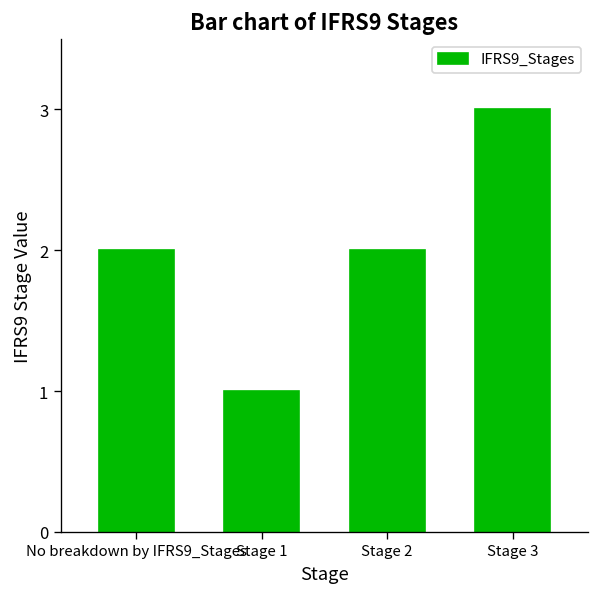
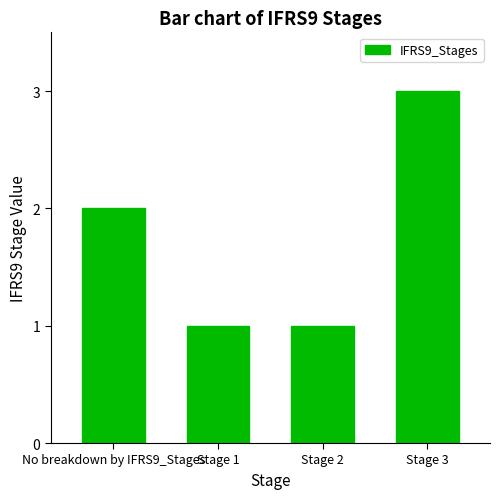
  {
    "No breakdown by IFRS9_Stages": 2,
-   "Stage 2": 2,
+   "Stage 2": 1,
    "Stage 3": 3
  }
